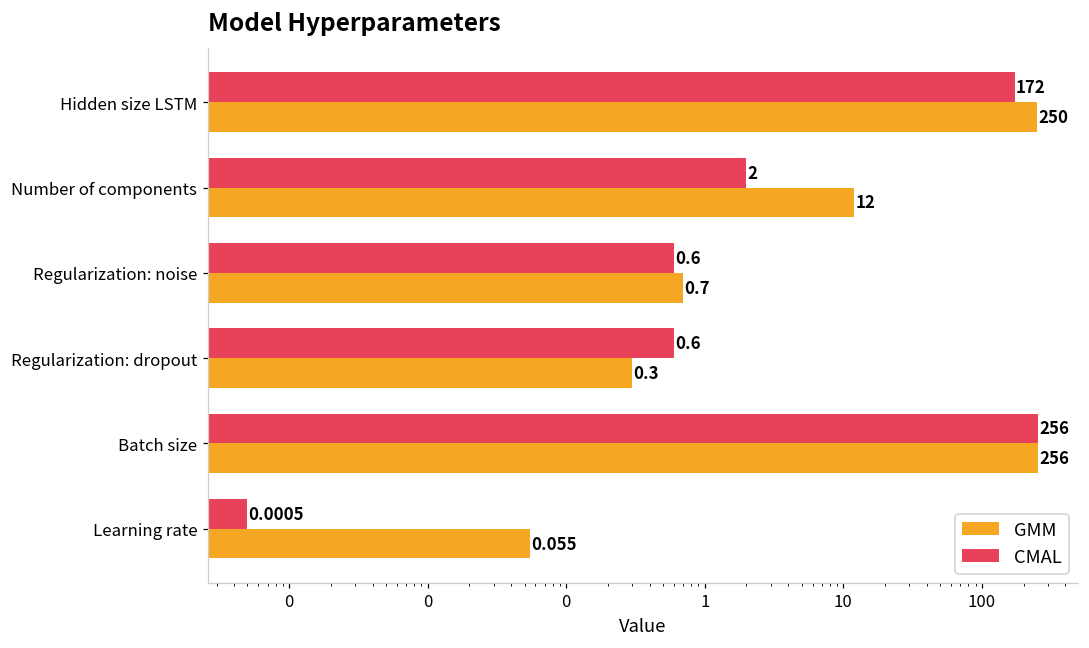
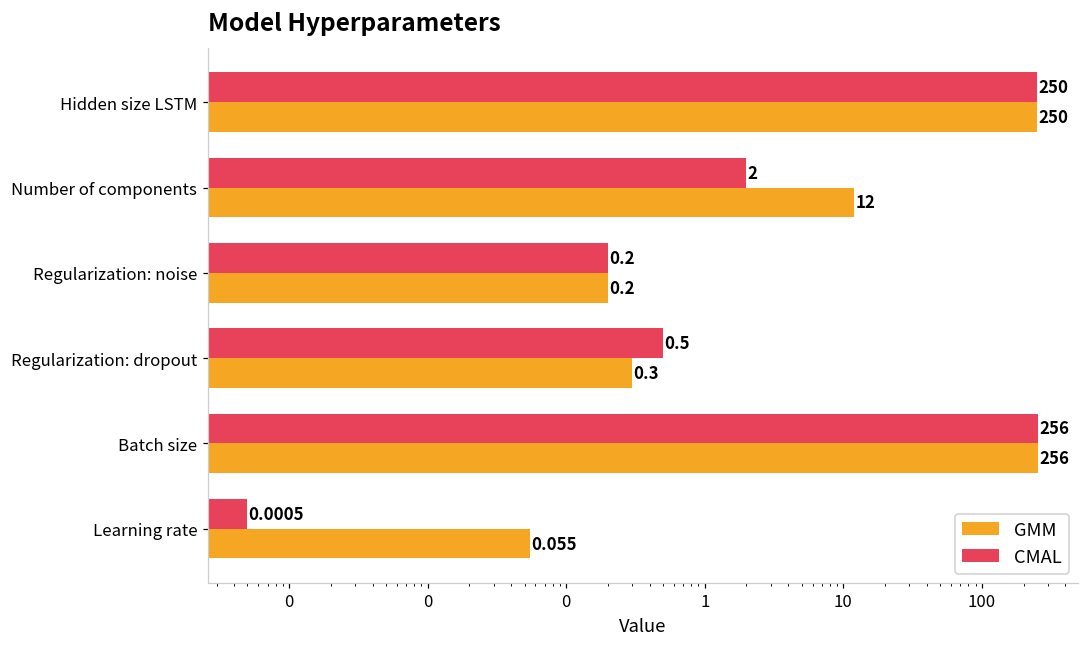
  {
    "GMM": {
      "Hidden size LSTM": 250,
      "Number of components": 12,
-     "Regularization: noise": 0.7,
+     "Regularization: noise": 0.2,
      "Regularization: dropout": 0.3,
      "Batch size": 256,
      "Learning rate": 0.055
    },
    "CMAL": {
-     "Hidden size LSTM": 172,
+     "Hidden size LSTM": 250,
      "Number of components": 2,
-     "Regularization: noise": 0.6,
-     "Regularization: dropout": 0.6,
+     "Regularization: noise": 0.2,
+     "Regularization: dropout": 0.5,
      "Batch size": 256,
      "Learning rate": 0.0005
    }
  }
